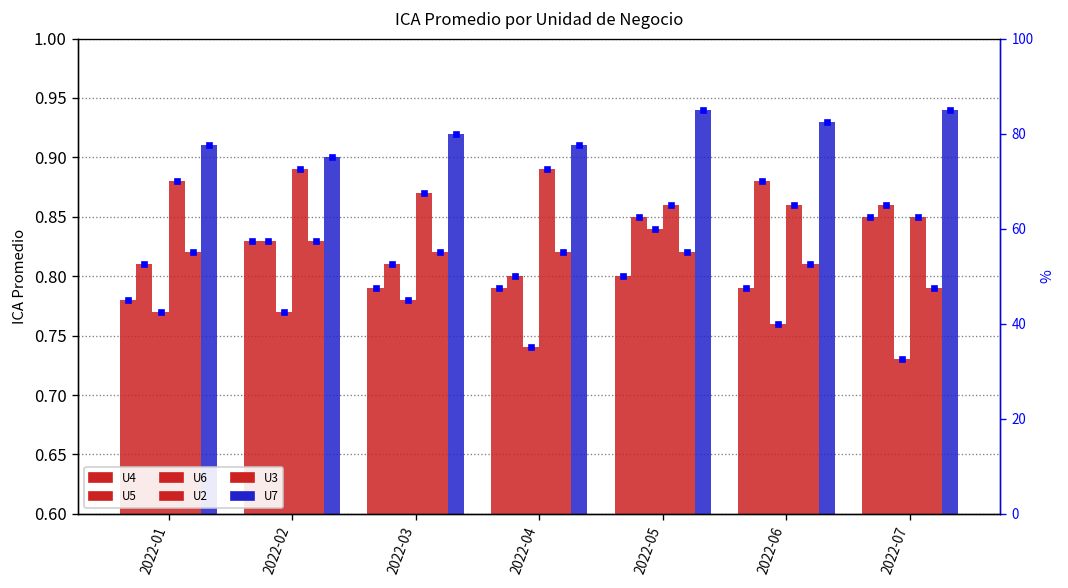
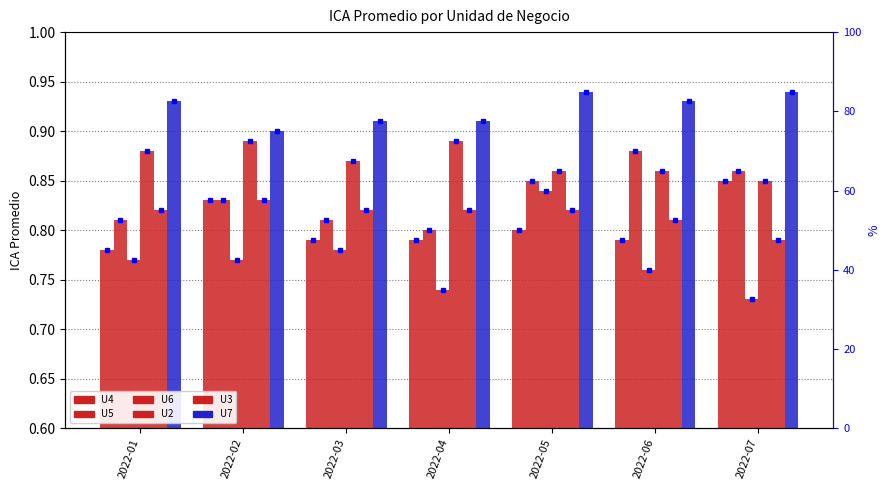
  {
    "U7": {
-     "2022-01": 0.91,
+     "2022-01": 0.93,
      "2022-02": 0.90,
-     "2022-03": 0.92,
+     "2022-03": 0.91,
      "2022-04": 0.91,
      "2022-05": 0.94,
      "2022-06": 0.93,
      "2022-07": 0.94
    }
  }
